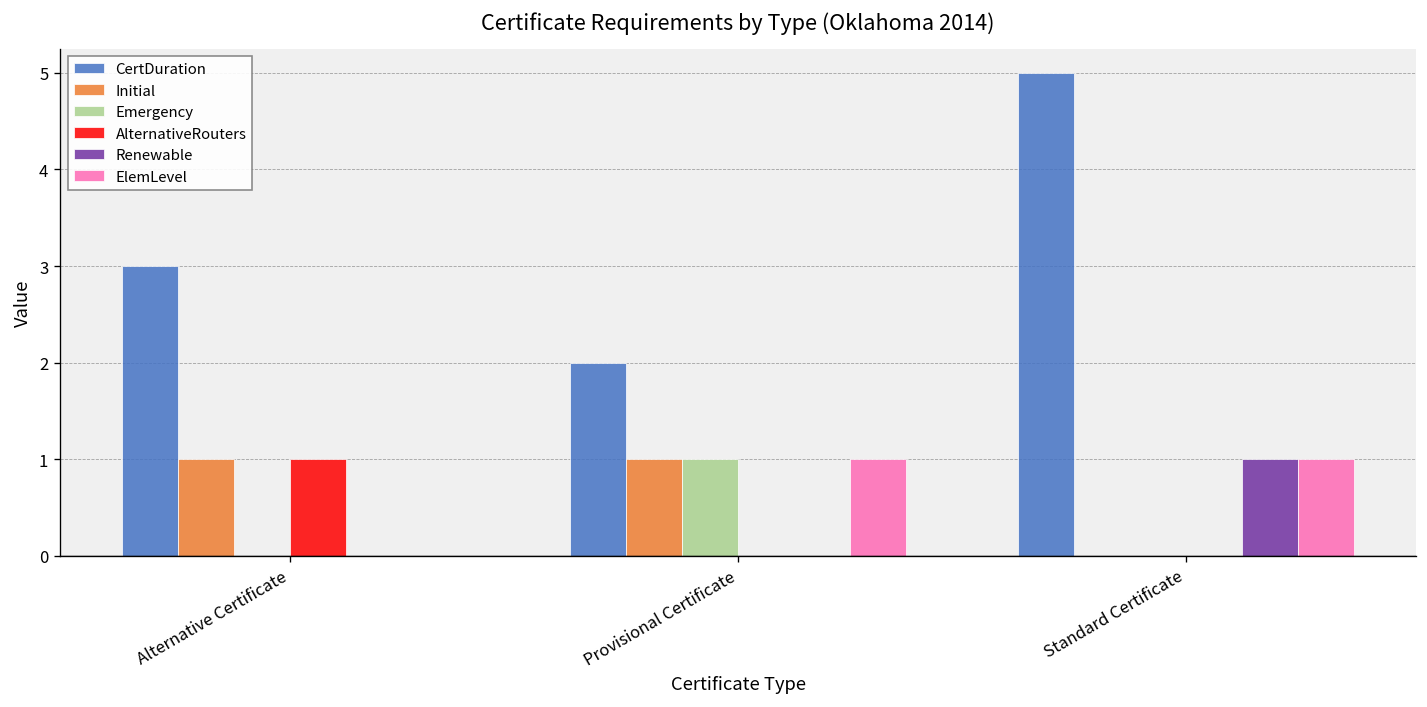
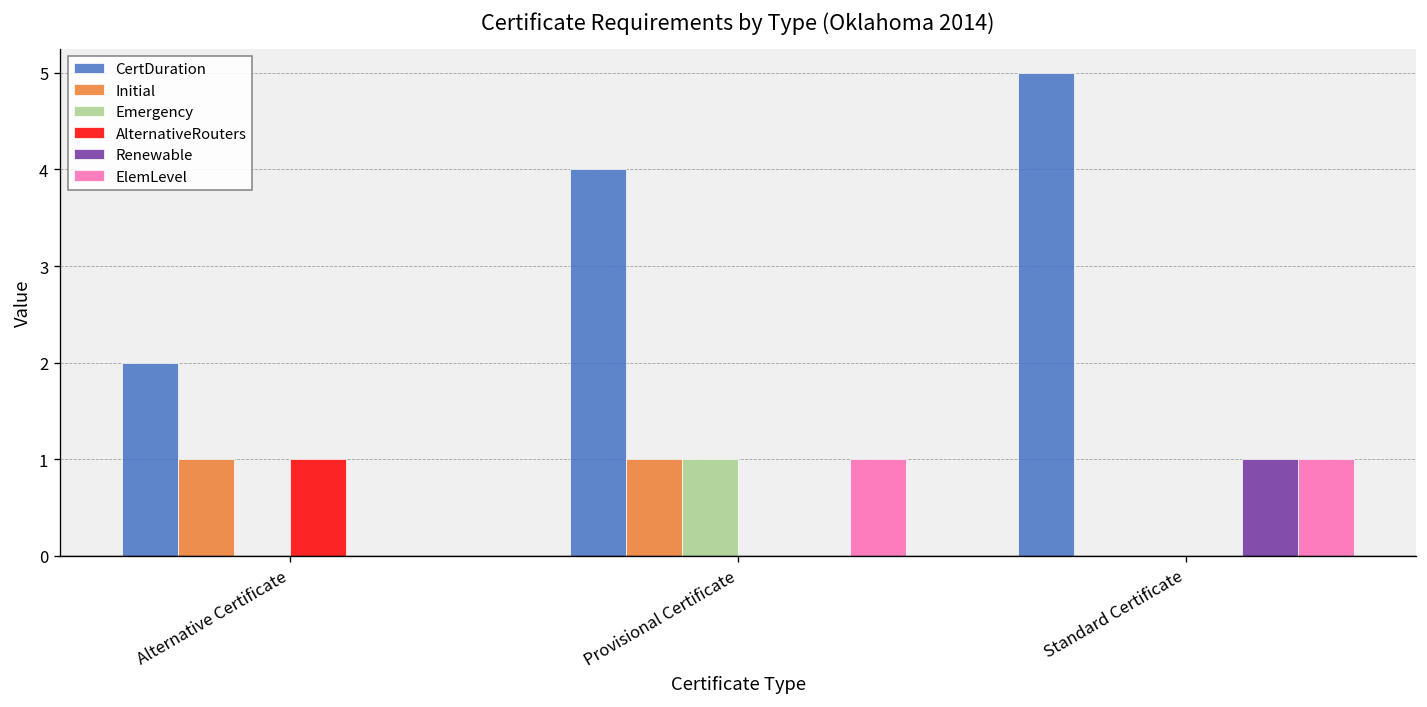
  {
    "CertDuration": {
-     "Alternative Certificate": 3,
-     "Provisional Certificate": 2,
+     "Alternative Certificate": 2,
+     "Provisional Certificate": 4,
      "Standard Certificate": 5
    },
    "Initial": {
      "Alternative Certificate": 1,
      "Provisional Certificate": 1,
      "Standard Certificate": 0
    },
    "Emergency": {
      "Alternative Certificate": 0,
      "Provisional Certificate": 1,
      "Standard Certificate": 0
    },
    "AlternativeRouters": {
      "Alternative Certificate": 1,
      "Provisional Certificate": 0,
      "Standard Certificate": 0
    },
    "Renewable": {
      "Alternative Certificate": 0,
      "Provisional Certificate": 0,
      "Standard Certificate": 1
    },
    "ElemLevel": {
      "Alternative Certificate": 0,
      "Provisional Certificate": 1,
      "Standard Certificate": 1
    }
  }
